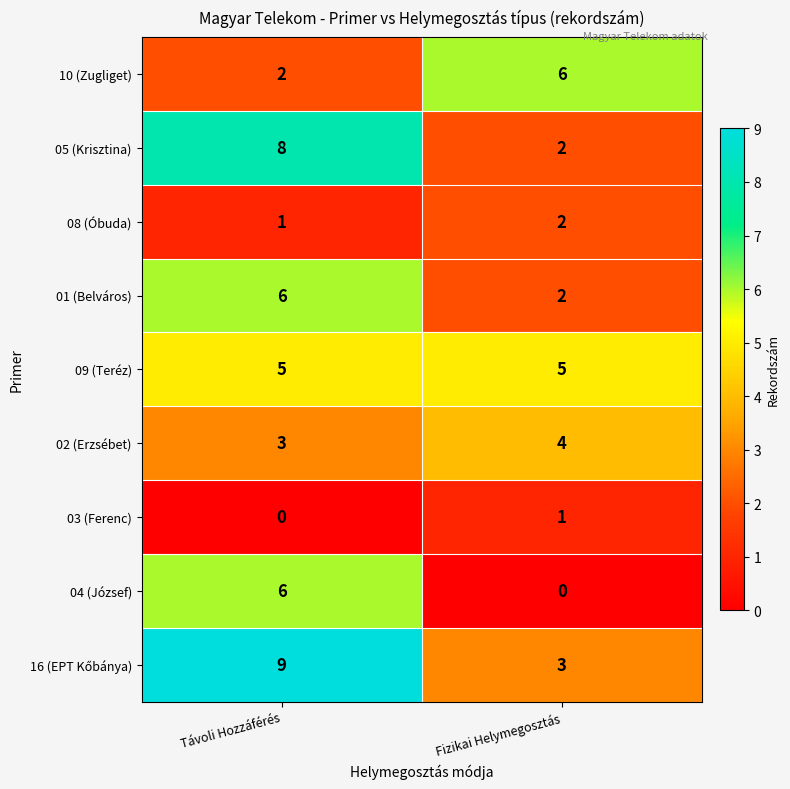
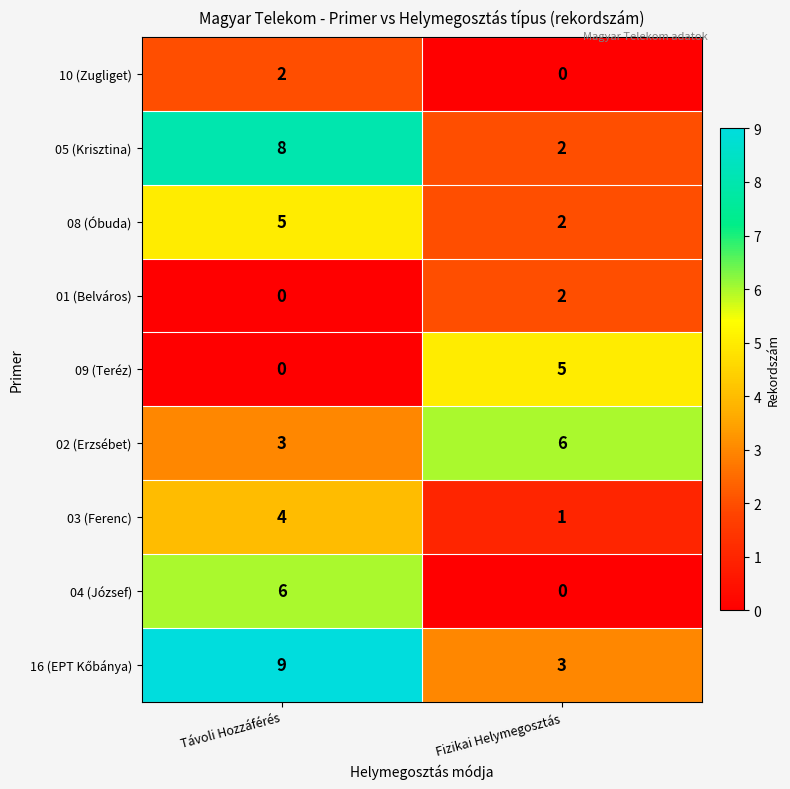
  {
    "10 (Zugliget)": {
      "Távoli Hozzáférés": 2,
-     "Fizikai Helymegosztás": 6
+     "Fizikai Helymegosztás": 0
    },
    "05 (Krisztina)": {
      "Távoli Hozzáférés": 8,
      "Fizikai Helymegosztás": 2
    },
    "08 (Óbuda)": {
-     "Távoli Hozzáférés": 1,
+     "Távoli Hozzáférés": 5,
      "Fizikai Helymegosztás": 2
    },
    "01 (Belváros)": {
-     "Távoli Hozzáférés": 6,
+     "Távoli Hozzáférés": 0,
      "Fizikai Helymegosztás": 2
    },
    "09 (Teréz)": {
-     "Távoli Hozzáférés": 5,
+     "Távoli Hozzáférés": 0,
      "Fizikai Helymegosztás": 5
    },
    "02 (Erzsébet)": {
      "Távoli Hozzáférés": 3,
-     "Fizikai Helymegosztás": 4
+     "Fizikai Helymegosztás": 6
    },
    "03 (Ferenc)": {
-     "Távoli Hozzáférés": 0,
+     "Távoli Hozzáférés": 4,
      "Fizikai Helymegosztás": 1
    },
    "04 (József)": {
      "Távoli Hozzáférés": 6,
      "Fizikai Helymegosztás": 0
    },
    "16 (EPT Kőbánya)": {
      "Távoli Hozzáférés": 9,
      "Fizikai Helymegosztás": 3
    }
  }
